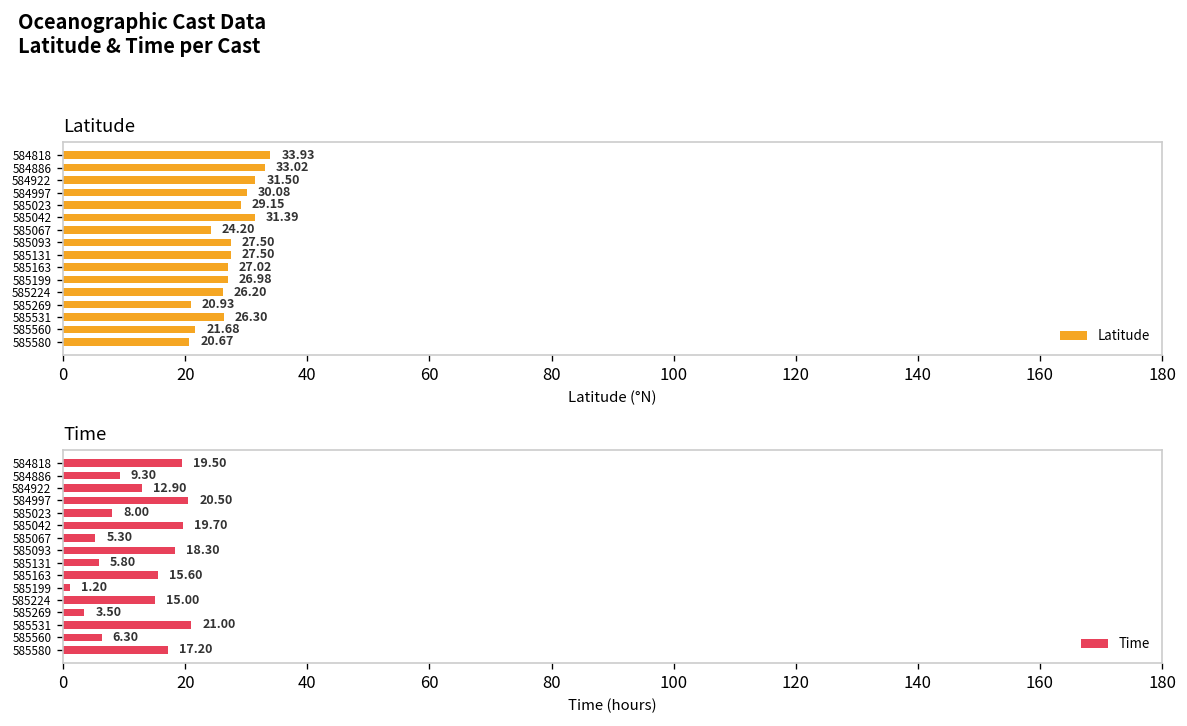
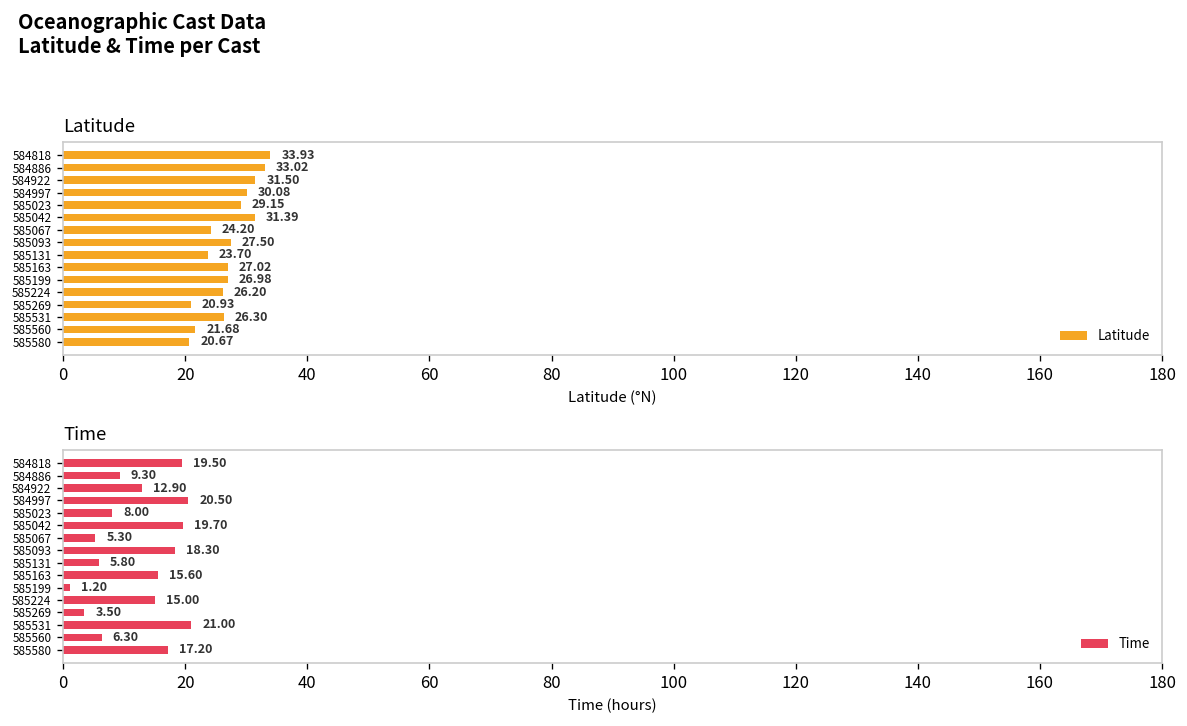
  {
    "Latitude": {
      "584818": 33.93,
      "584886": 33.02,
      "584922": 31.50,
      "584997": 30.08,
      "585023": 29.15,
      "585042": 31.39,
      "585067": 24.20,
      "585093": 27.50,
-     "585131": 27.50,
+     "585131": 23.70,
      "585163": 27.02,
      "585199": 26.98,
      "585224": 26.20,
      "585269": 20.93,
      "585531": 26.30,
      "585560": 21.68,
      "585580": 20.67
    },
    "Time": {
      "584818": 19.50,
      "584886": 9.30,
      "584922": 12.90,
      "584997": 20.50,
      "585023": 8.00,
      "585042": 19.70,
      "585067": 5.30,
      "585093": 18.30,
      "585131": 5.80,
      "585163": 15.60,
      "585199": 1.20,
      "585224": 15.00,
      "585269": 3.50,
      "585531": 21.00,
      "585560": 6.30,
      "585580": 17.20
    }
  }
